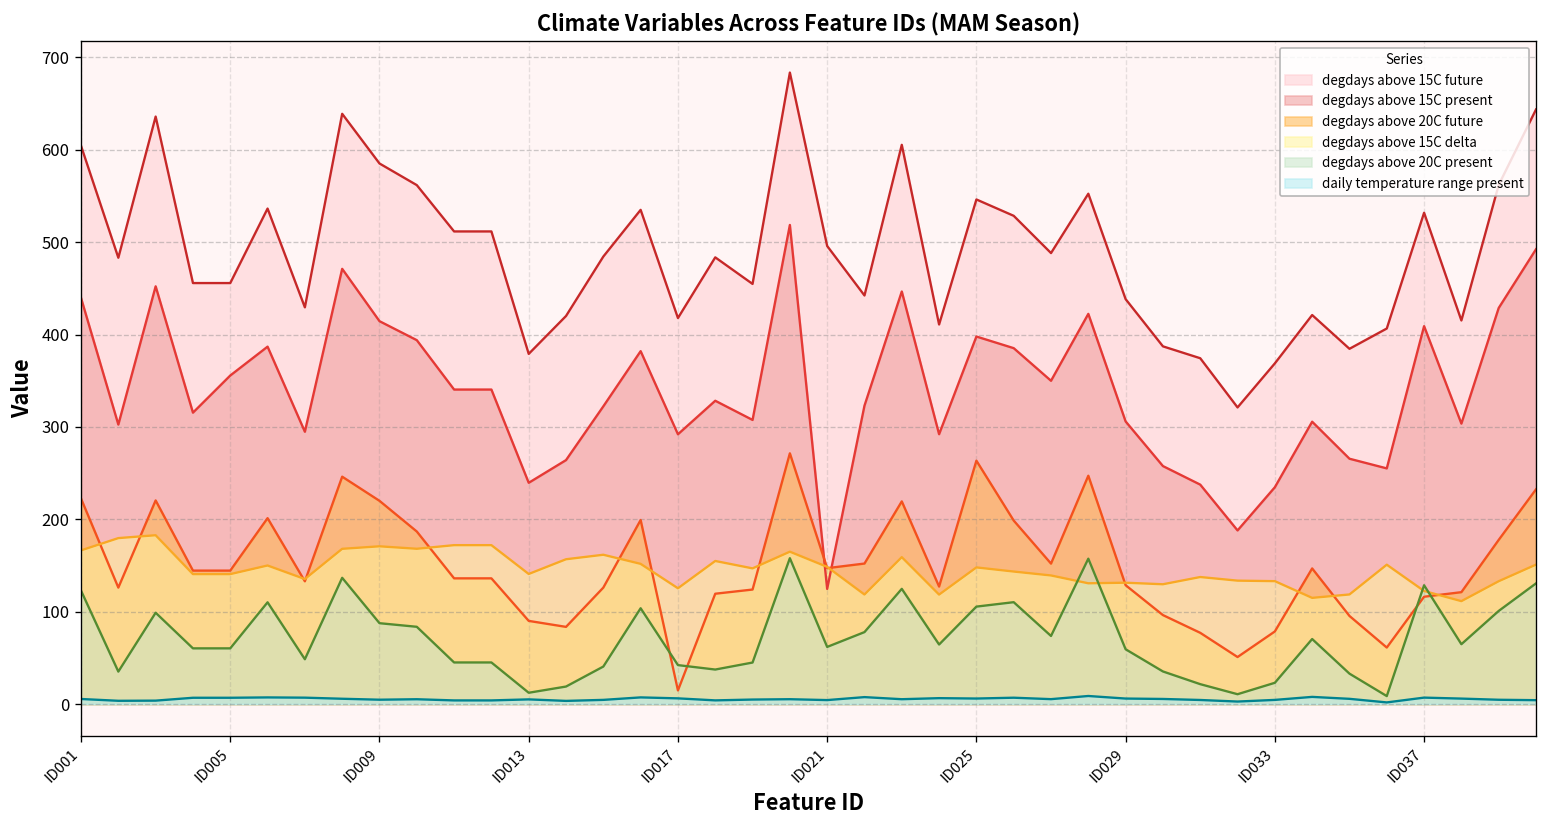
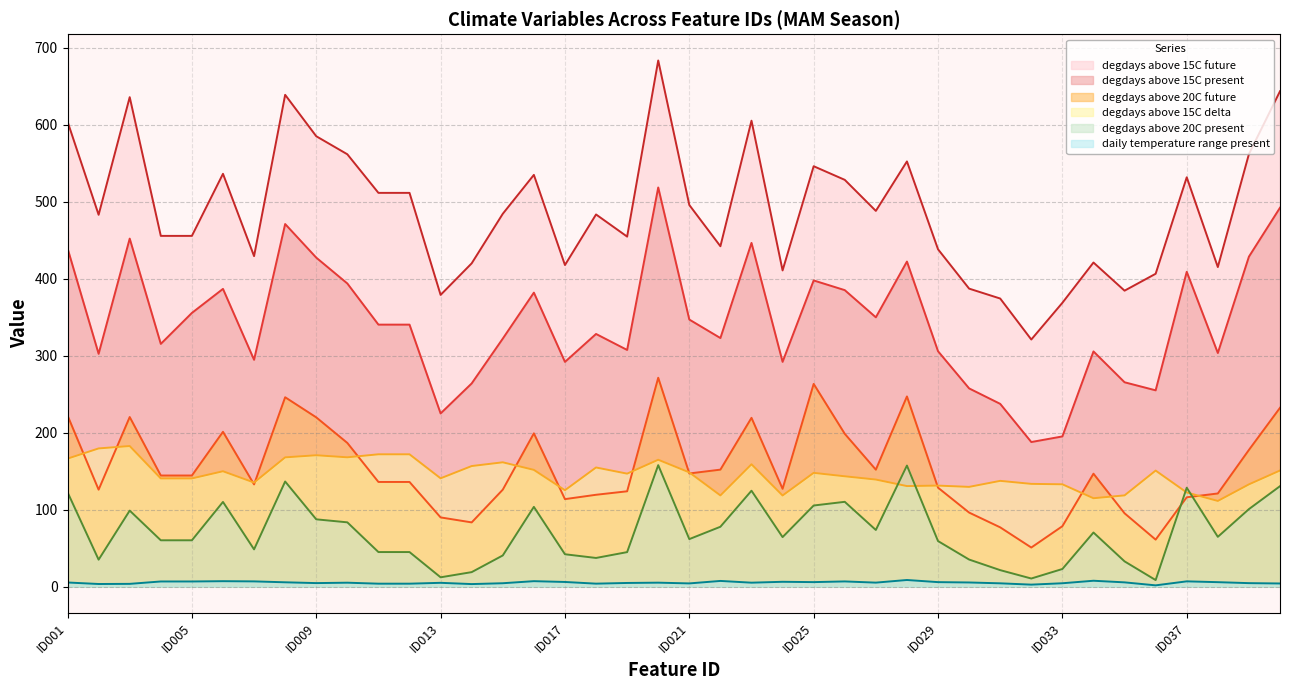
  {
    "degdays above 15C present": {
      "ID001": 440,
      "ID005": 360,
-     "ID009": 410,
-     "ID013": 240,
+     "ID009": 430,
+     "ID013": 230,
      "ID017": 290,
-     "ID021": 120,
+     "ID021": 350,
      "ID025": 400,
      "ID029": 310,
-     "ID033": 230,
+     "ID033": 200,
      "ID037": 410
    },
    "degdays above 20C future": {
      "ID001": 220,
      "ID005": 140,
      "ID009": 220,
      "ID013": 90,
-     "ID017": 10,
+     "ID017": 110,
      "ID025": 260,
      "ID033": 80,
      "ID037": 120
    }
  }
